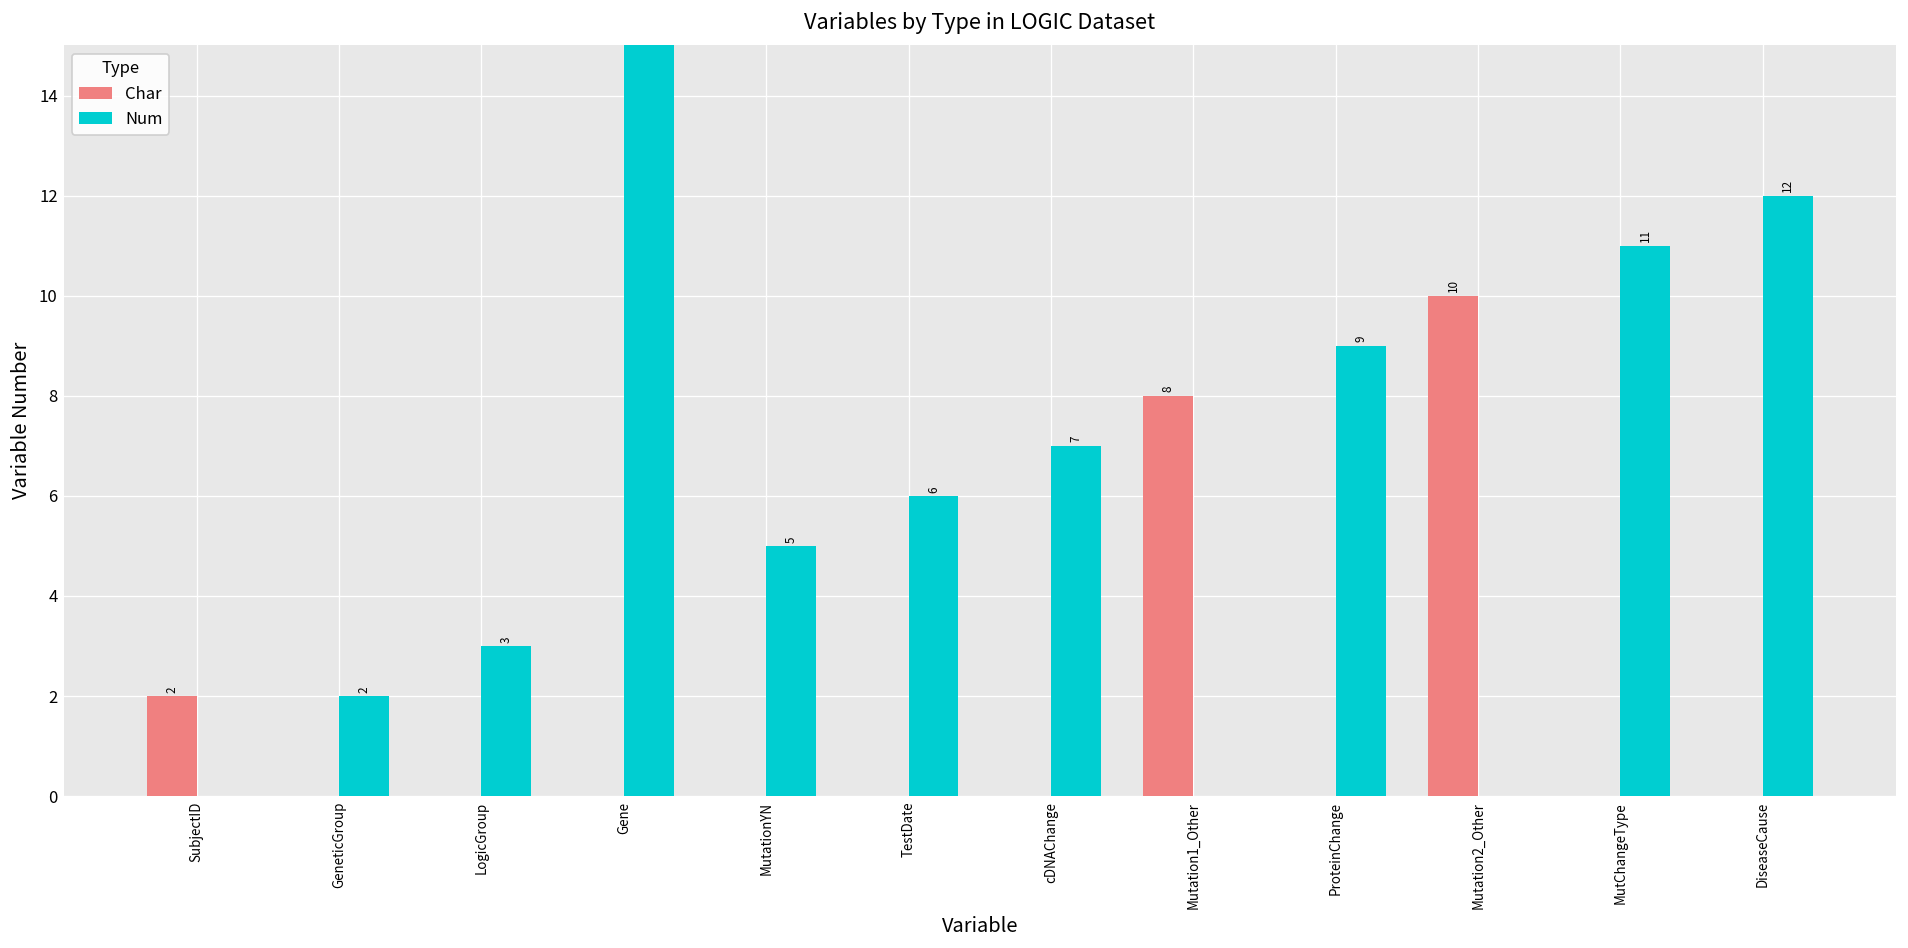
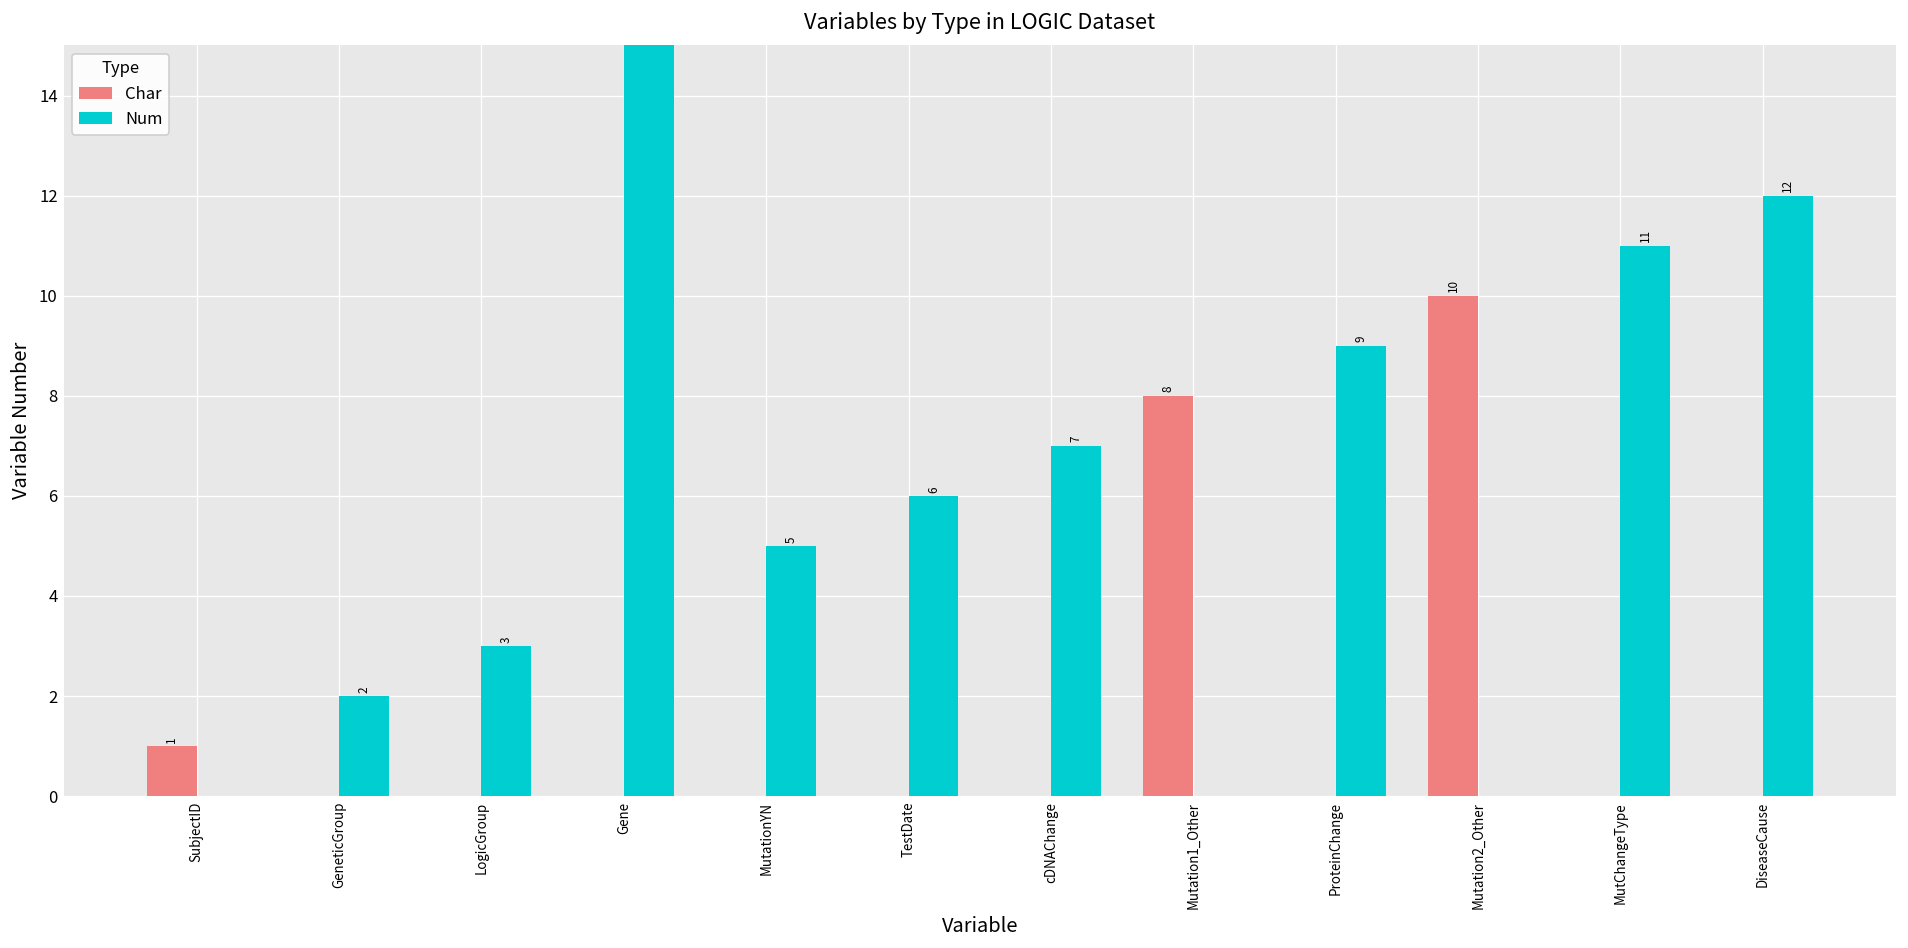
  {
    "Char": {
-     "SubjectID": 2,
+     "SubjectID": 1,
      "Mutation1_Other": 8,
      "Mutation2_Other": 10
    },
    "Num": {
      "GeneticGroup": 2,
      "LogicGroup": 3,
      "MutationYN": 5,
      "TestDate": 6,
      "cDNAChange": 7,
      "ProteinChange": 9,
      "MutChangeType": 11,
      "DiseaseCause": 12
    }
  }
